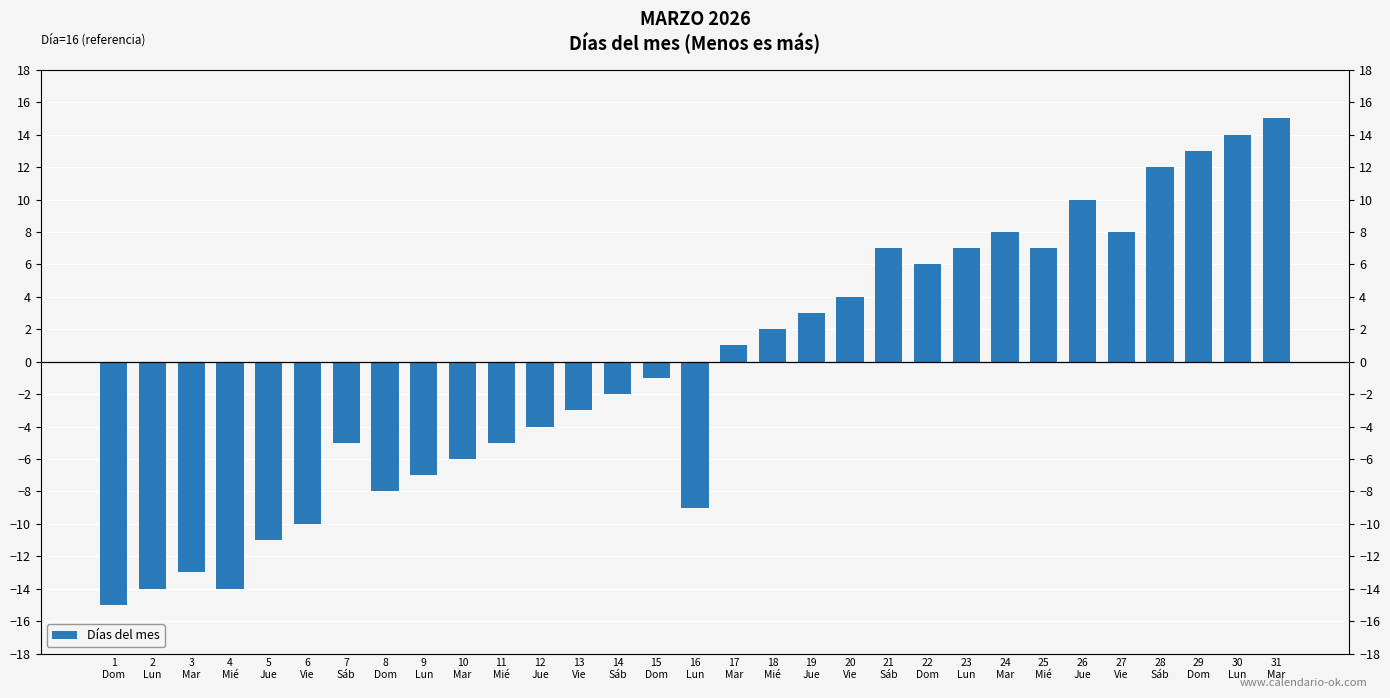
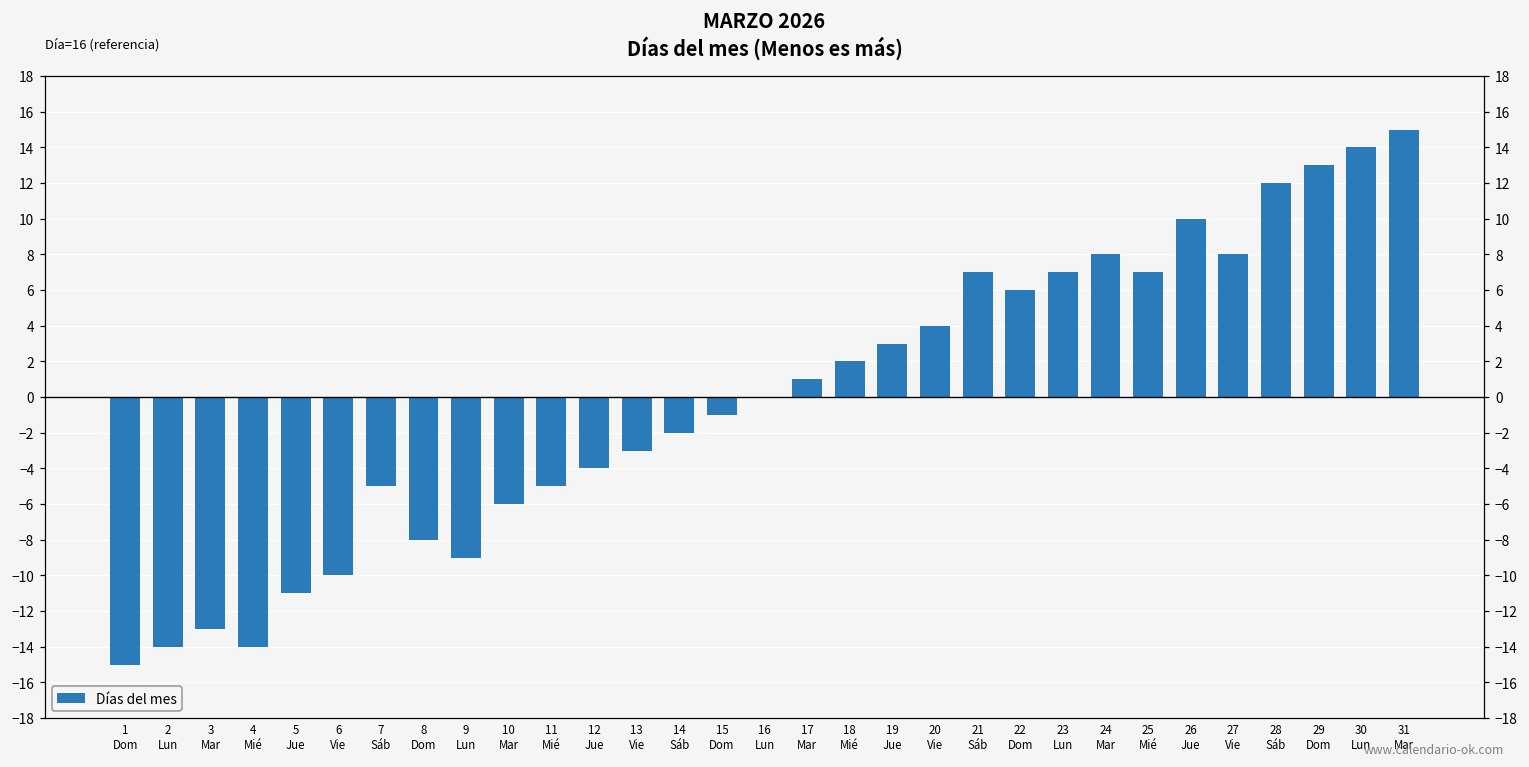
  {
    "1 Dom": -15.0,
    "2 Lun": -14.0,
    "3 Mar": -13.0,
    "4 Mié": -14.0,
    "5 Jue": -11.0,
    "6 Vie": -10.0,
    "7 Sáb": -5.0,
    "8 Dom": -8.0,
-   "9 Lun": -7.0,
+   "9 Lun": -9.0,
    "10 Mar": -6.0,
    "11 Mié": -5.0,
    "12 Jue": -4.0,
    "13 Vie": -3.0,
    "14 Sáb": -2.0,
    "15 Dom": -1.0,
-   "16 Lun": -9.0,
+   "16 Lun": 0.0,
    "17 Mar": 1.0,
    "18 Mié": 2.0,
    "19 Jue": 3.0,
    "20 Vie": 4.0,
    "21 Sáb": 7.0,
    "22 Dom": 6.0,
    "23 Lun": 7.0,
    "24 Mar": 8.0,
    "25 Mié": 7.0,
    "26 Jue": 10.0,
    "27 Vie": 8.0,
    "28 Sáb": 12.0,
    "29 Dom": 13.0,
    "30 Lun": 14.0,
    "31 Mar": 15.0
  }
